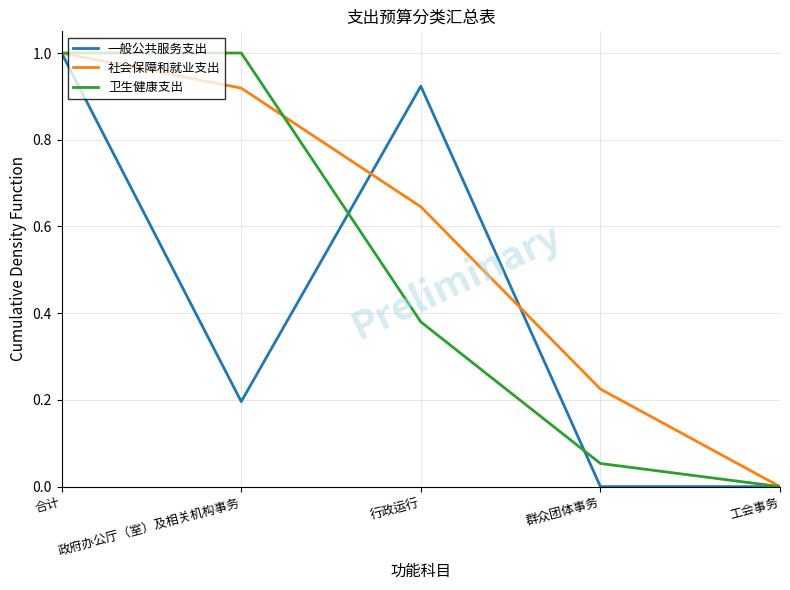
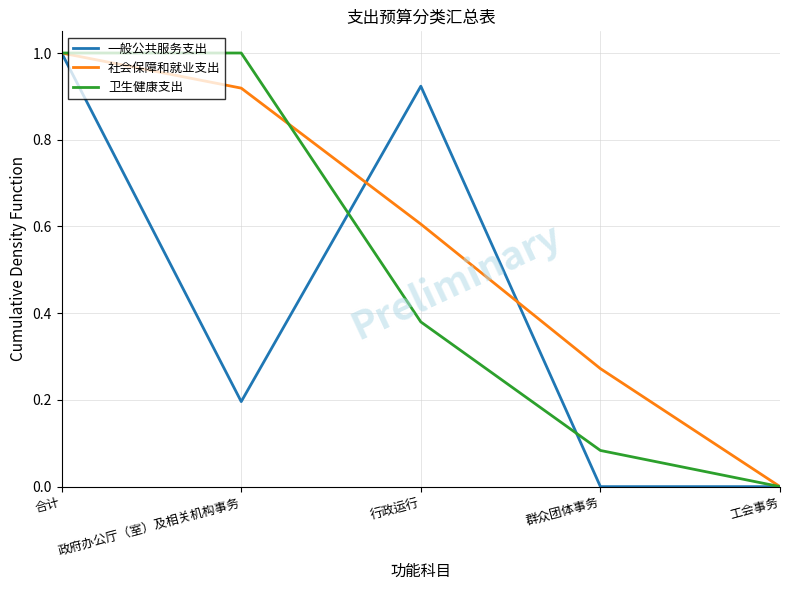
  {
    "一般公共服务支出": {
      "政府办公厅（室）及相关机构事务": 0.20,
      "行政运行": 0.92,
      "群众团体事务": 0.00
    },
    "社会保障和就业支出": {
      "政府办公厅（室）及相关机构事务": 0.92,
-     "行政运行": 0.65,
-     "群众团体事务": 0.23
+     "行政运行": 0.61,
+     "群众团体事务": 0.27
    },
    "卫生健康支出": {
      "政府办公厅（室）及相关机构事务": 1.00,
      "行政运行": 0.38,
-     "群众团体事务": 0.05
+     "群众团体事务": 0.08
    }
  }
